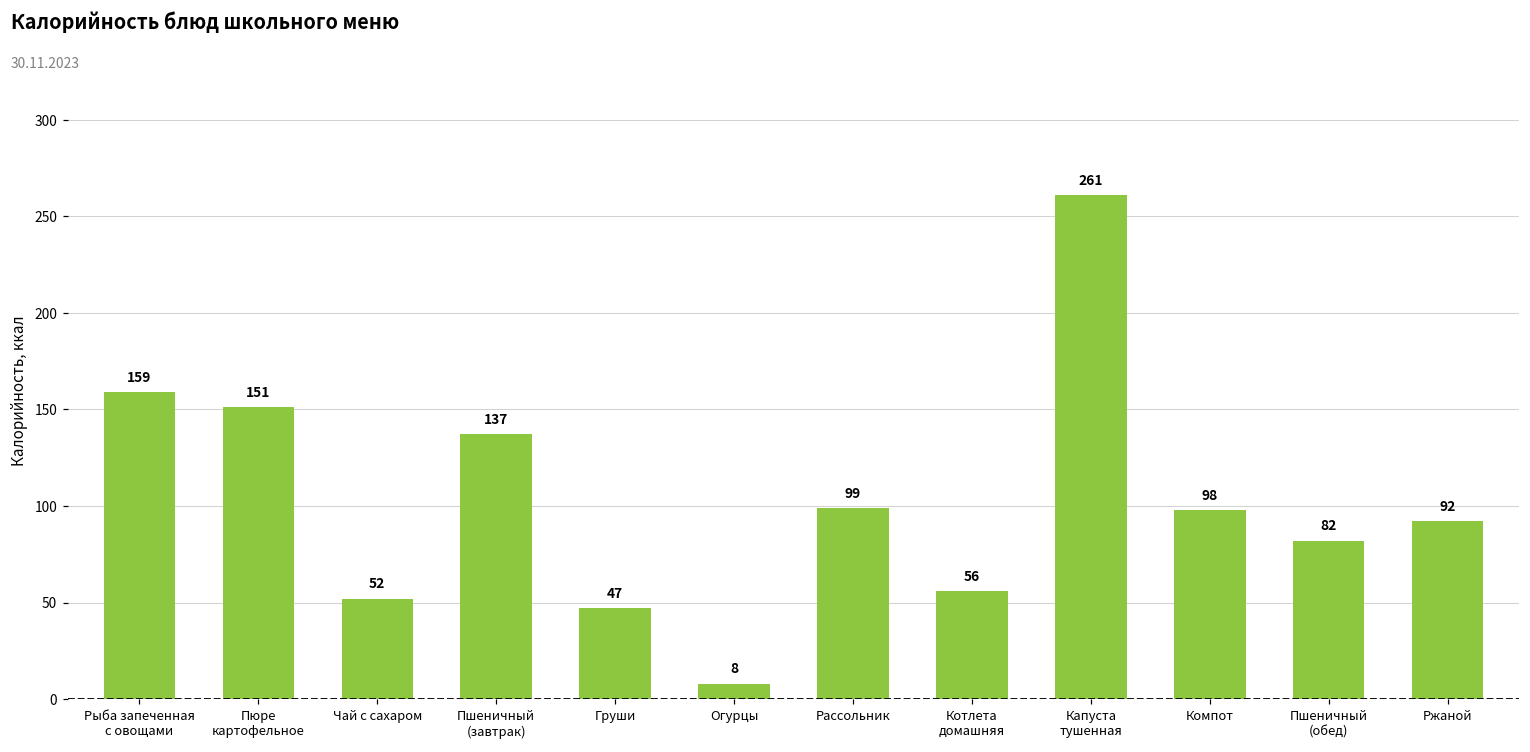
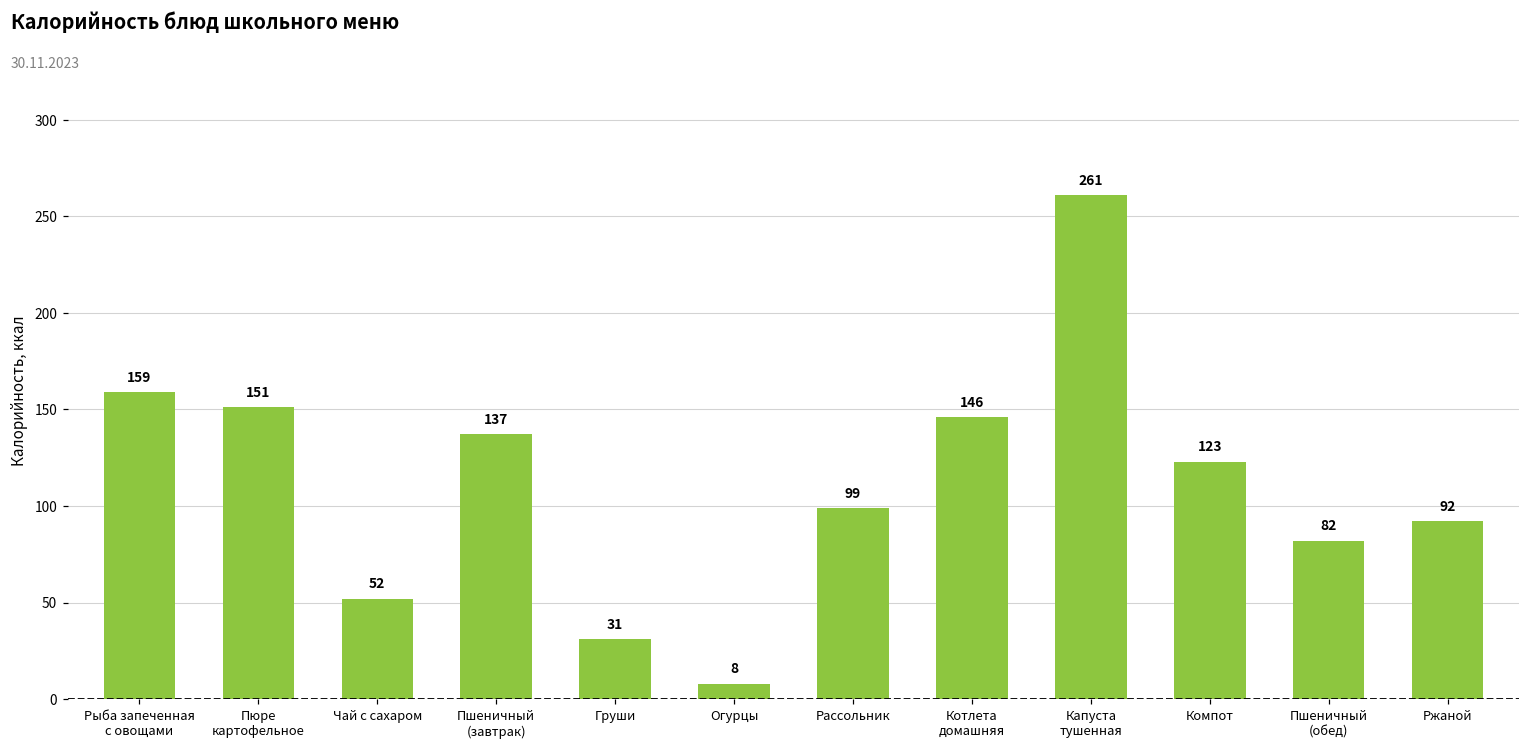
  {
    "Рыба запеченная с овощами": 159,
    "Пюре картофельное": 151,
    "Чай с сахаром": 52,
    "Пшеничный (завтрак)": 137,
-   "Груши": 47,
+   "Груши": 31,
    "Огурцы": 8,
    "Рассольник": 99,
-   "Котлета домашняя": 56,
+   "Котлета домашняя": 146,
    "Капуста тушенная": 261,
-   "Компот": 98,
+   "Компот": 123,
    "Пшеничный (обед)": 82,
    "Ржаной": 92
  }
